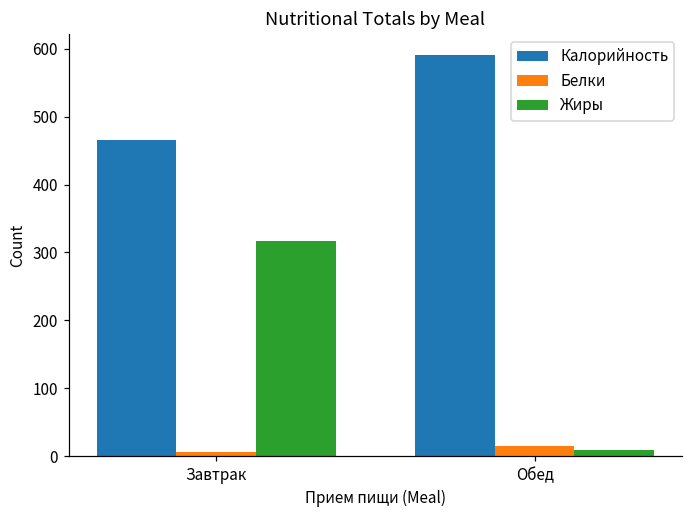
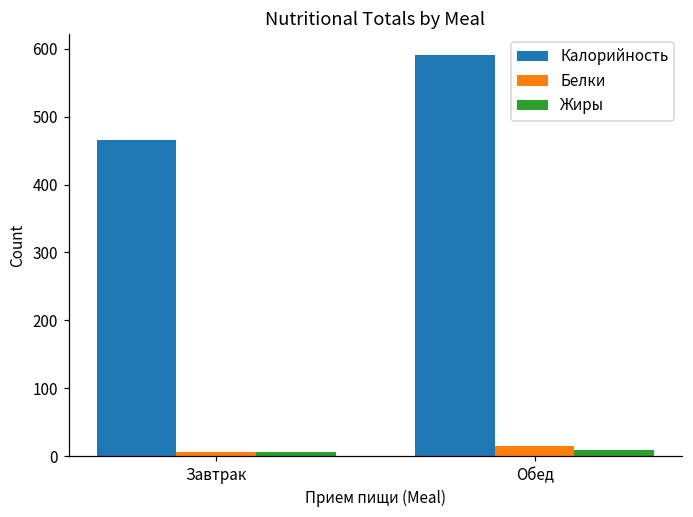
  {
    "Калорийность": {
      "Завтрак": 470,
      "Обед": 590
    },
    "Белки": {
      "Завтрак": 10,
      "Обед": 10
    },
    "Жиры": {
-     "Завтрак": 320,
+     "Завтрак": 10,
      "Обед": 10
    }
  }
